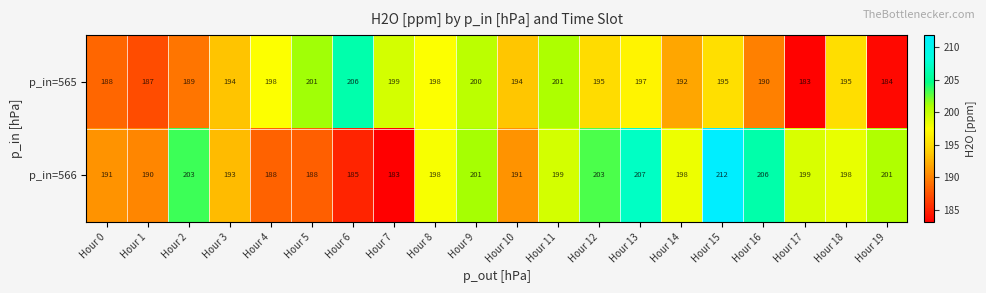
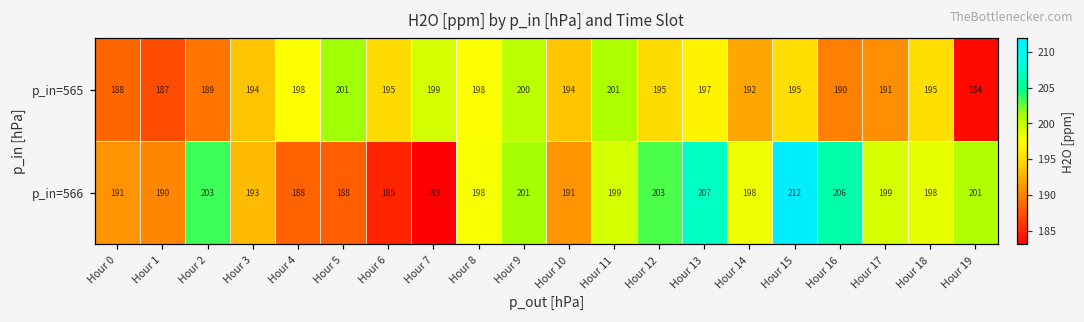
  {
    "p_in=565": {
      "Hour 0": 188,
      "Hour 1": 187,
      "Hour 2": 189,
      "Hour 3": 194,
      "Hour 4": 198,
      "Hour 5": 201,
-     "Hour 6": 206,
+     "Hour 6": 195,
      "Hour 7": 199,
      "Hour 8": 198,
      "Hour 9": 200,
      "Hour 10": 194,
      "Hour 11": 201,
      "Hour 12": 195,
      "Hour 13": 197,
      "Hour 14": 192,
      "Hour 15": 195,
      "Hour 16": 190,
-     "Hour 17": 183,
+     "Hour 17": 191,
      "Hour 18": 195,
      "Hour 19": 184
    },
    "p_in=566": {
      "Hour 0": 191,
      "Hour 1": 190,
      "Hour 2": 203,
      "Hour 3": 193,
      "Hour 4": 188,
      "Hour 5": 188,
      "Hour 6": 185,
      "Hour 7": 183,
      "Hour 8": 198,
      "Hour 9": 201,
      "Hour 10": 191,
      "Hour 11": 199,
      "Hour 12": 203,
      "Hour 13": 207,
      "Hour 14": 198,
      "Hour 15": 212,
      "Hour 16": 206,
      "Hour 17": 199,
      "Hour 18": 198,
      "Hour 19": 201
    }
  }
